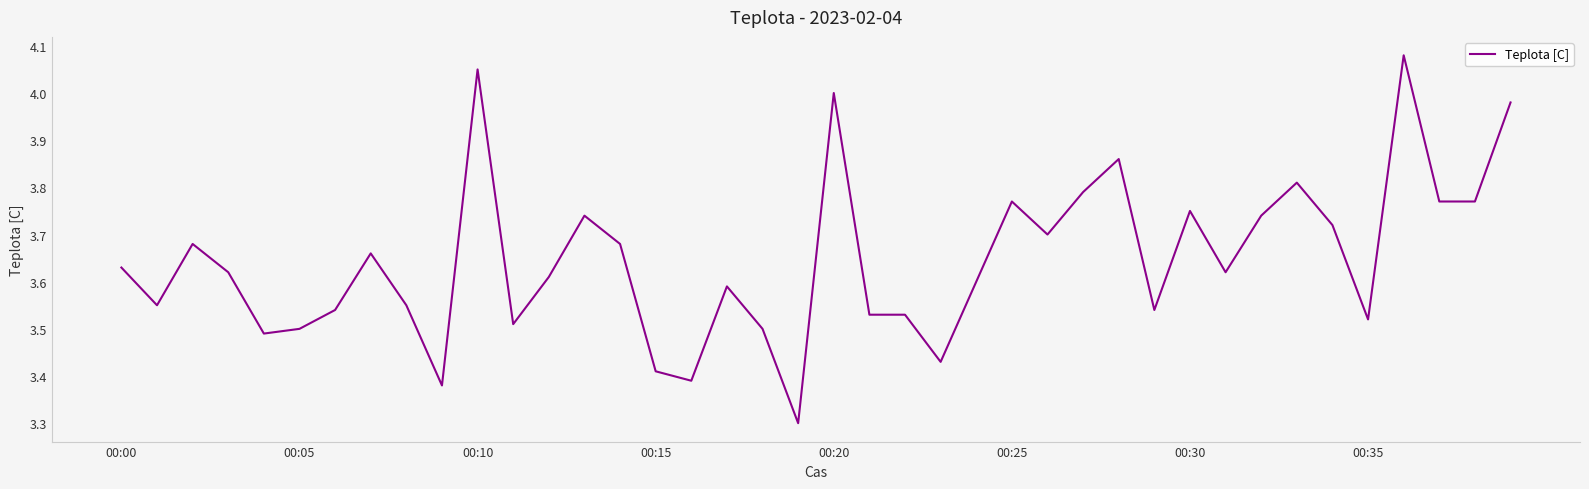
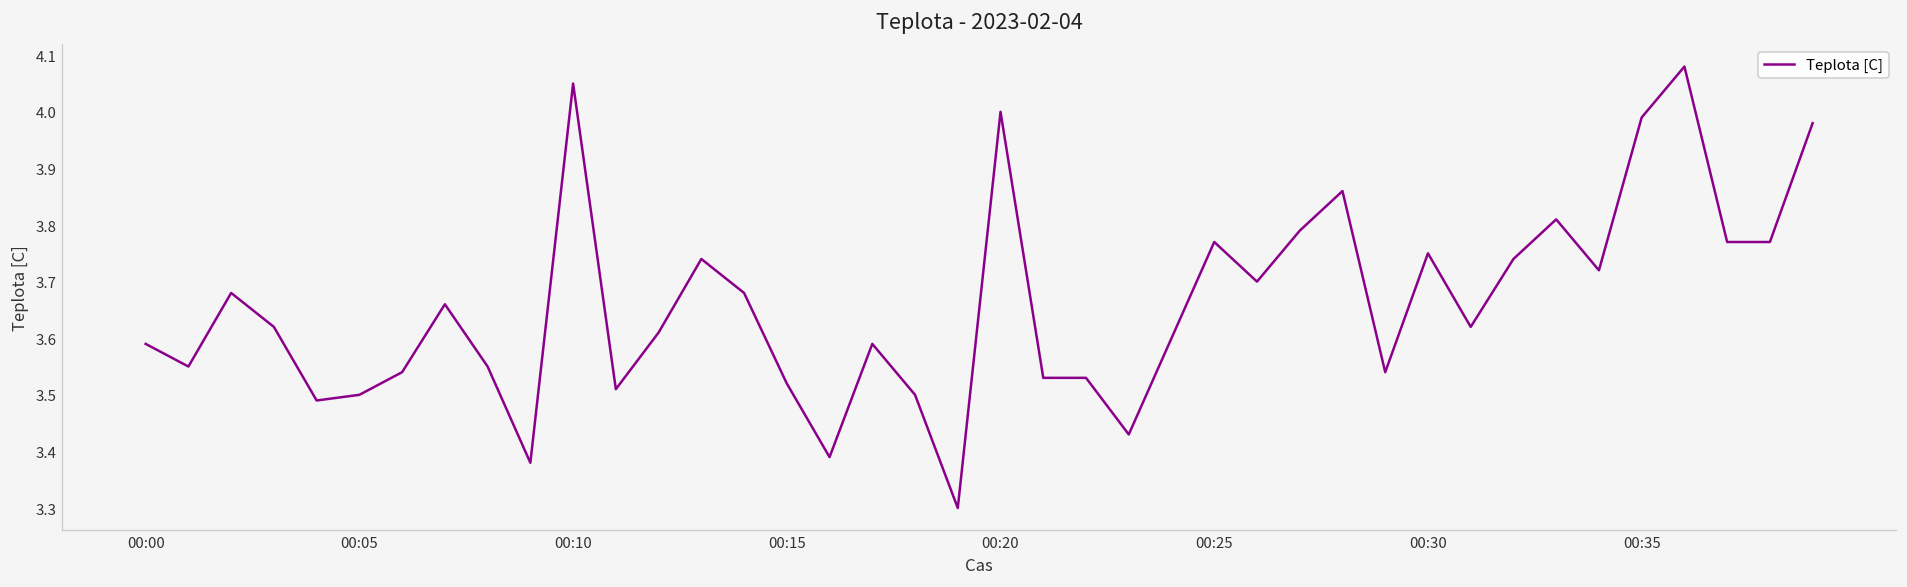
  {
-   "00:00": 3.63,
+   "00:00": 3.59,
    "00:05": 3.50,
    "00:10": 4.05,
-   "00:15": 3.41,
+   "00:15": 3.52,
    "00:20": 4.00,
    "00:25": 3.77,
    "00:30": 3.75,
-   "00:35": 3.52
+   "00:35": 3.99
  }
